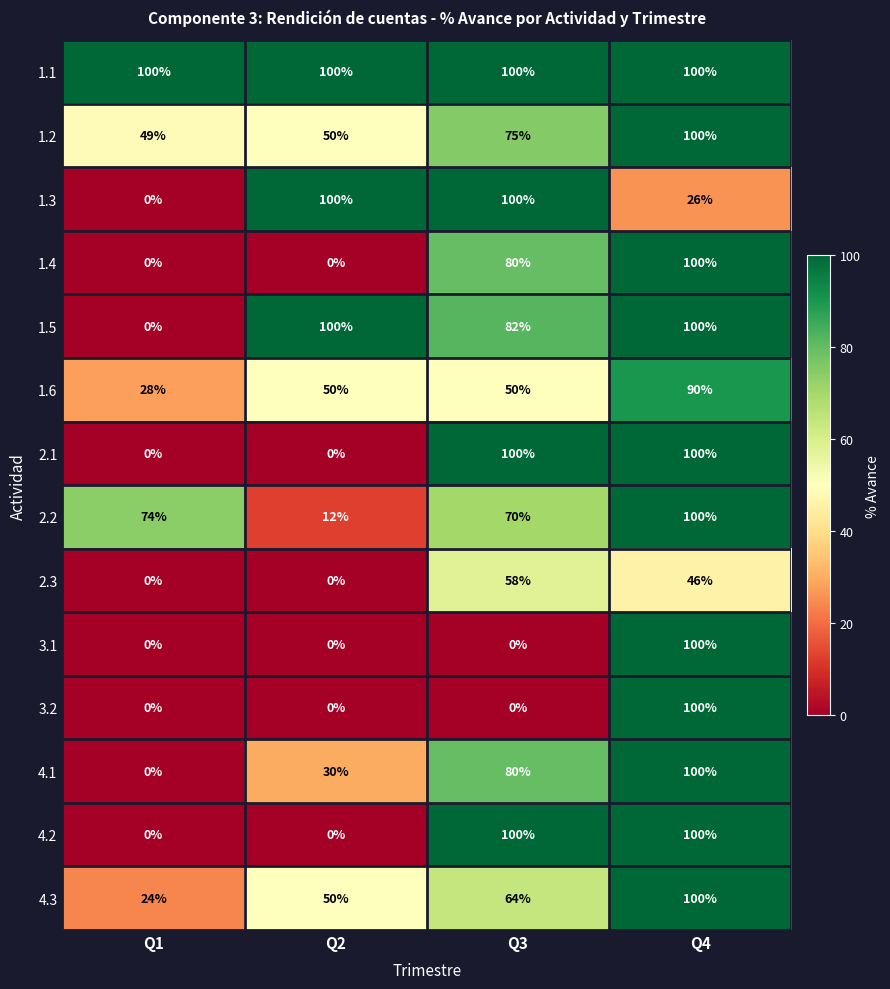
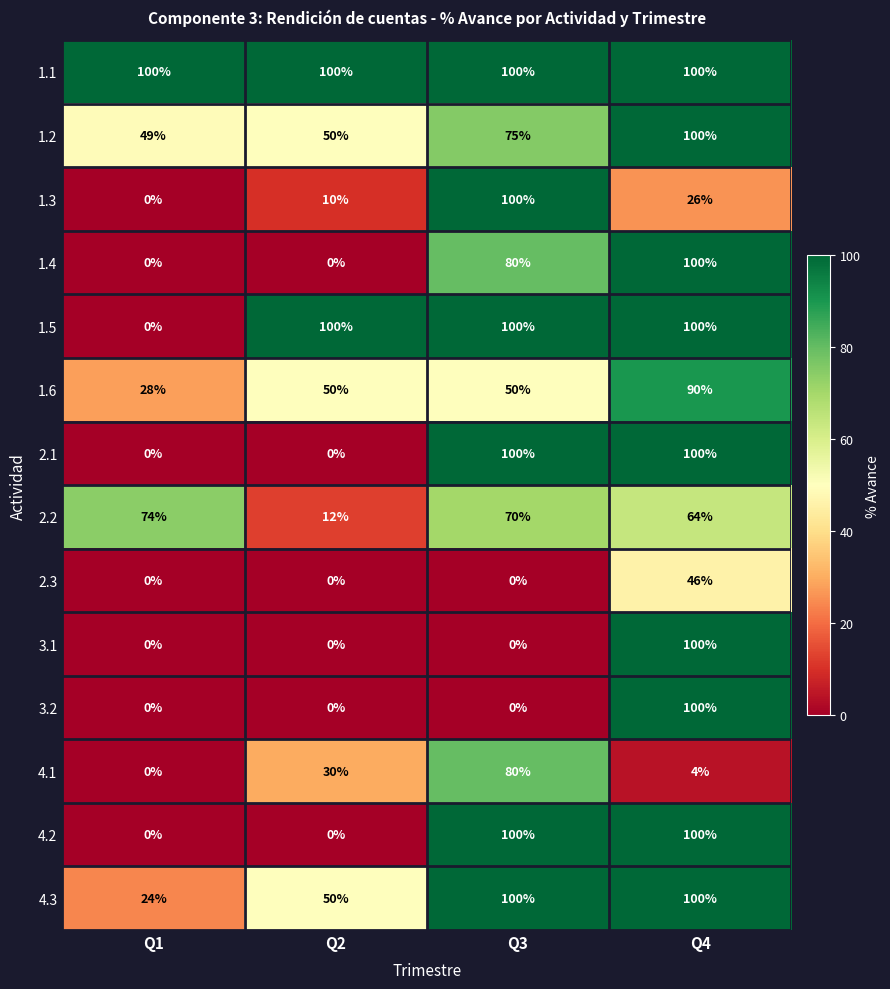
  {
    "1.1": {
      "Q1": "100%",
      "Q2": "100%",
      "Q3": "100%",
      "Q4": "100%"
    },
    "1.2": {
      "Q1": "49%",
      "Q2": "50%",
      "Q3": "75%",
      "Q4": "100%"
    },
    "1.3": {
      "Q1": "0%",
-     "Q2": "100%",
+     "Q2": "10%",
      "Q3": "100%",
      "Q4": "26%"
    },
    "1.4": {
      "Q1": "0%",
      "Q2": "0%",
      "Q3": "80%",
      "Q4": "100%"
    },
    "1.5": {
      "Q1": "0%",
      "Q2": "100%",
-     "Q3": "82%",
+     "Q3": "100%",
      "Q4": "100%"
    },
    "1.6": {
      "Q1": "28%",
      "Q2": "50%",
      "Q3": "50%",
      "Q4": "90%"
    },
    "2.1": {
      "Q1": "0%",
      "Q2": "0%",
      "Q3": "100%",
      "Q4": "100%"
    },
    "2.2": {
      "Q1": "74%",
      "Q2": "12%",
      "Q3": "70%",
-     "Q4": "100%"
+     "Q4": "64%"
    },
    "2.3": {
      "Q1": "0%",
      "Q2": "0%",
-     "Q3": "58%",
+     "Q3": "0%",
      "Q4": "46%"
    },
    "3.1": {
      "Q1": "0%",
      "Q2": "0%",
      "Q3": "0%",
      "Q4": "100%"
    },
    "3.2": {
      "Q1": "0%",
      "Q2": "0%",
      "Q3": "0%",
      "Q4": "100%"
    },
    "4.1": {
      "Q1": "0%",
      "Q2": "30%",
      "Q3": "80%",
-     "Q4": "100%"
+     "Q4": "4%"
    },
    "4.2": {
      "Q1": "0%",
      "Q2": "0%",
      "Q3": "100%",
      "Q4": "100%"
    },
    "4.3": {
      "Q1": "24%",
      "Q2": "50%",
-     "Q3": "64%",
+     "Q3": "100%",
      "Q4": "100%"
    }
  }
